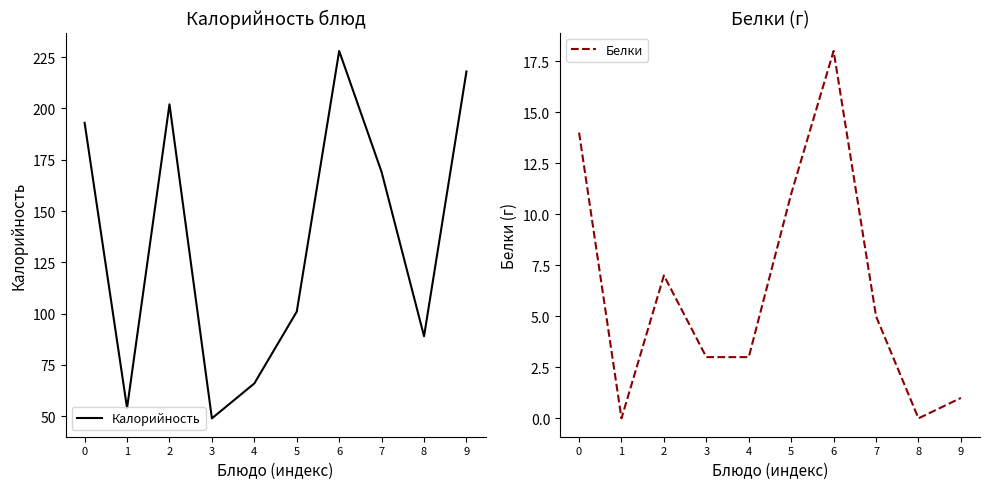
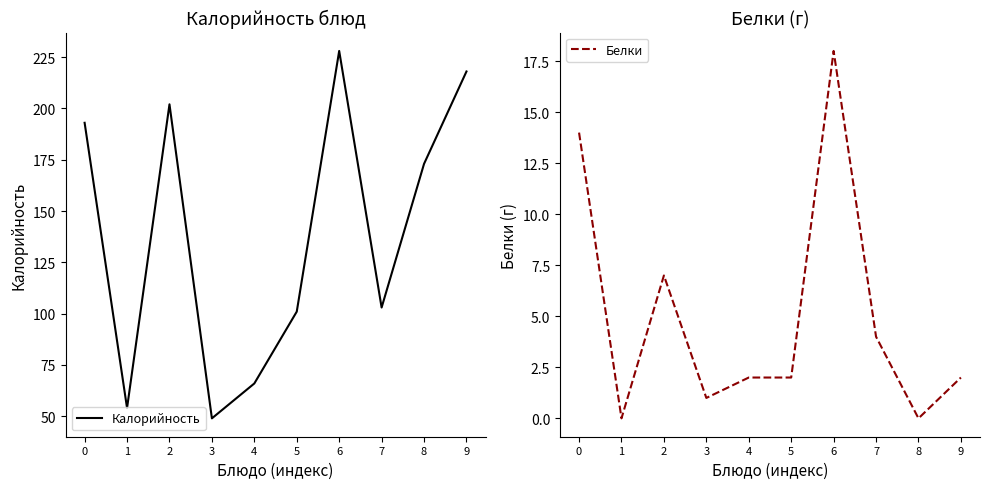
  {
    "Калорийность блюд": {
      "0": 193,
      "2": 202,
      "3": 49,
      "4": 66,
      "5": 101,
      "6": 228,
-     "7": 169,
-     "8": 89,
+     "7": 103,
+     "8": 173,
      "9": 218
    },
    "Белки (г)": {
      "0": 14,
      "1": 0,
      "2": 7,
-     "3": 3,
-     "4": 3,
-     "5": 11,
+     "3": 1,
+     "4": 2,
+     "5": 2,
      "6": 18,
-     "7": 5,
+     "7": 4,
      "8": 0,
-     "9": 1
+     "9": 2
    }
  }
